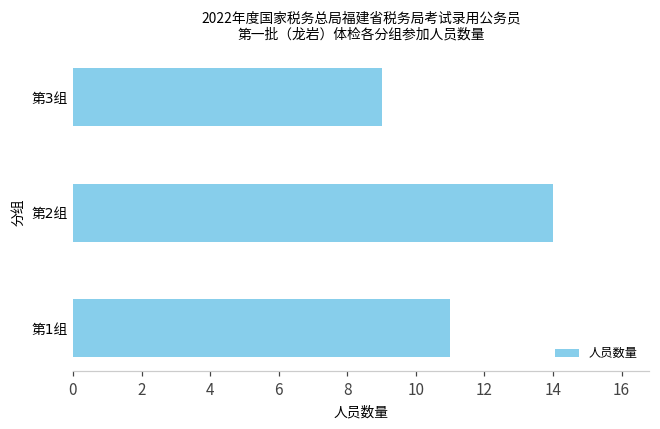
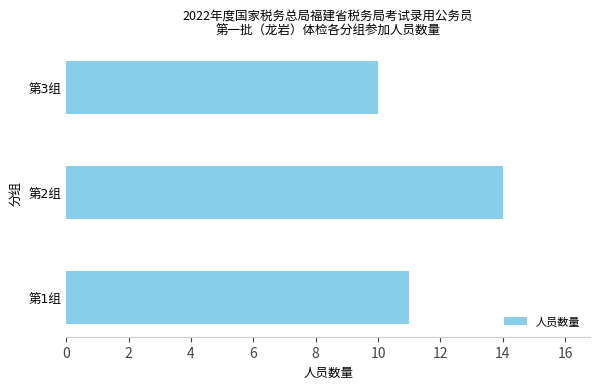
  {
-   "第3组": 9,
+   "第3组": 10,
    "第2组": 14,
    "第1组": 11
  }
